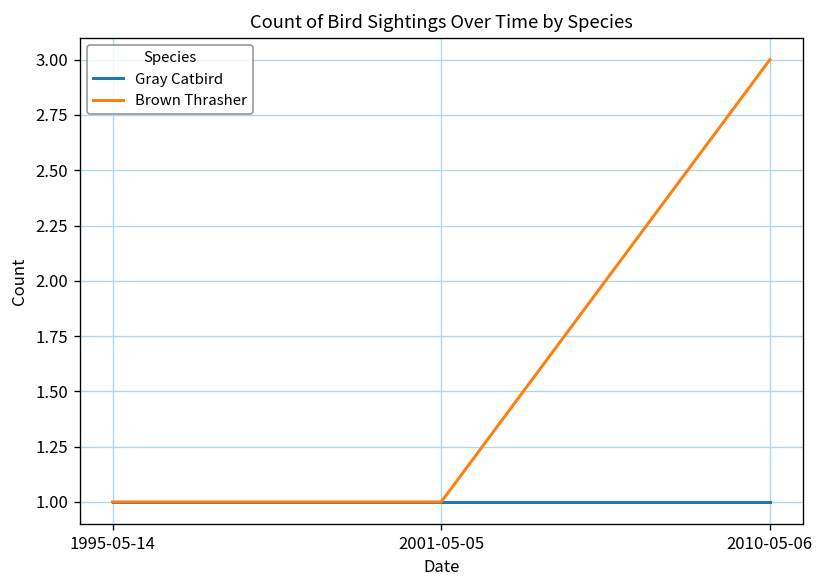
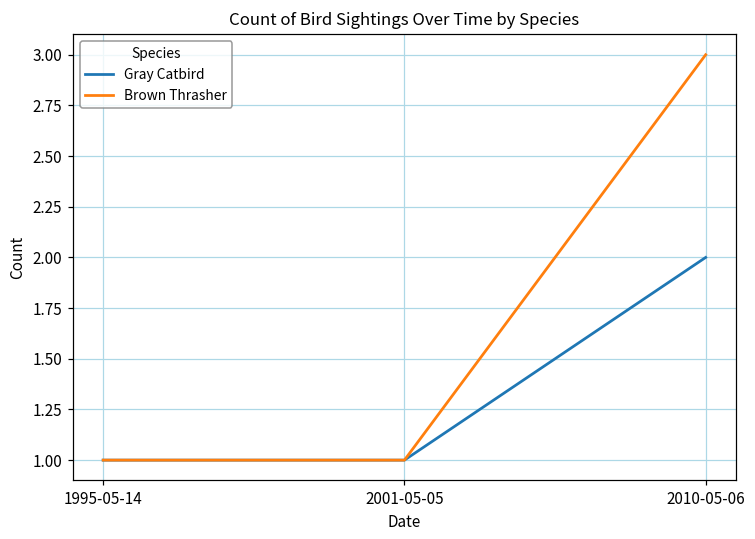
  {
    "Gray Catbird": {
-     "2010-05-06": 1
+     "2010-05-06": 2
    },
    "Brown Thrasher": {
      "2010-05-06": 3
    }
  }
